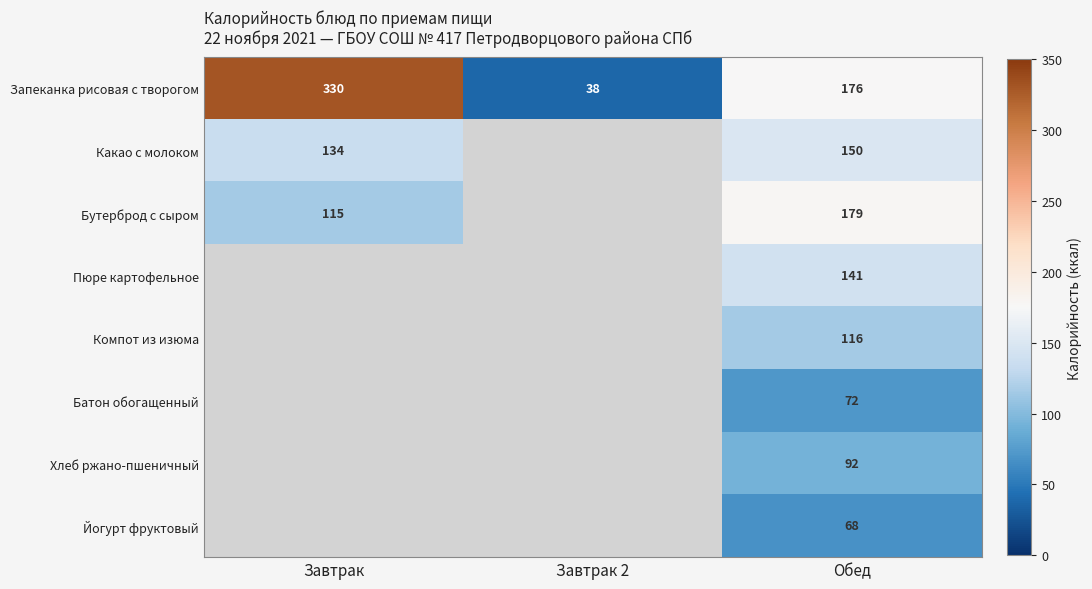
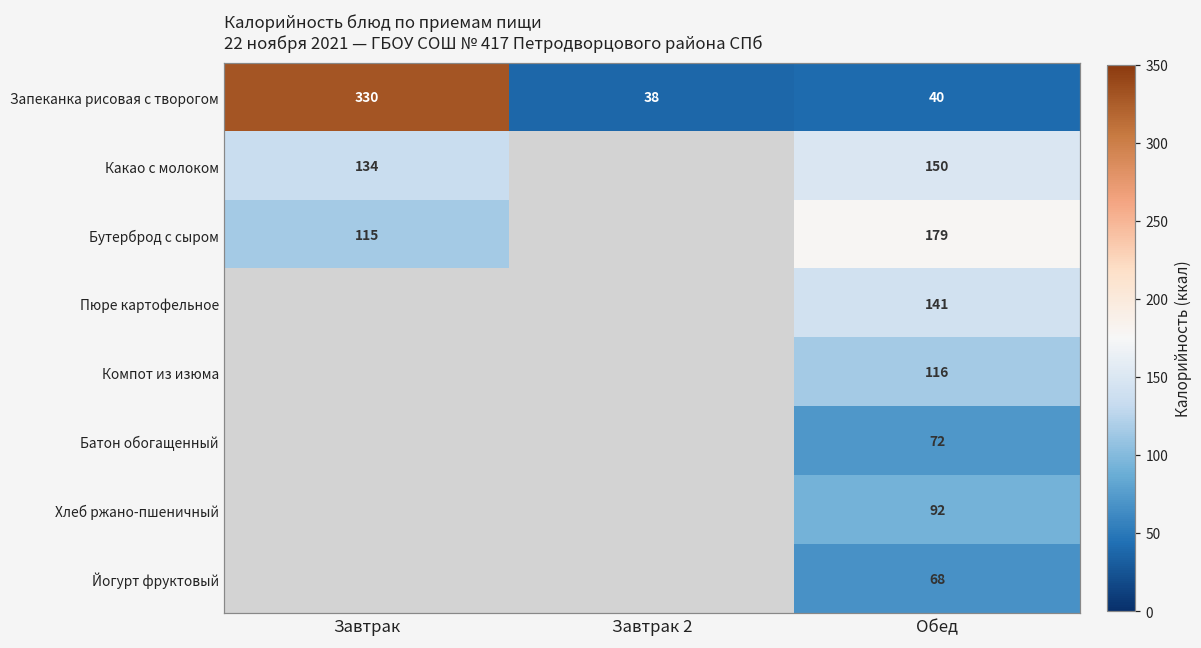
  {
    "Запеканка рисовая с творогом": {
      "Завтрак": 330,
      "Завтрак 2": 38,
-     "Обед": 176
+     "Обед": 40
    },
    "Какао с молоком": {
      "Завтрак": 134,
      "Обед": 150
    },
    "Бутерброд с сыром": {
      "Завтрак": 115,
      "Обед": 179
    },
    "Пюре картофельное": {
      "Обед": 141
    },
    "Компот из изюма": {
      "Обед": 116
    },
    "Батон обогащенный": {
      "Обед": 72
    },
    "Хлеб ржано-пшеничный": {
      "Обед": 92
    },
    "Йогурт фруктовый": {
      "Обед": 68
    }
  }
